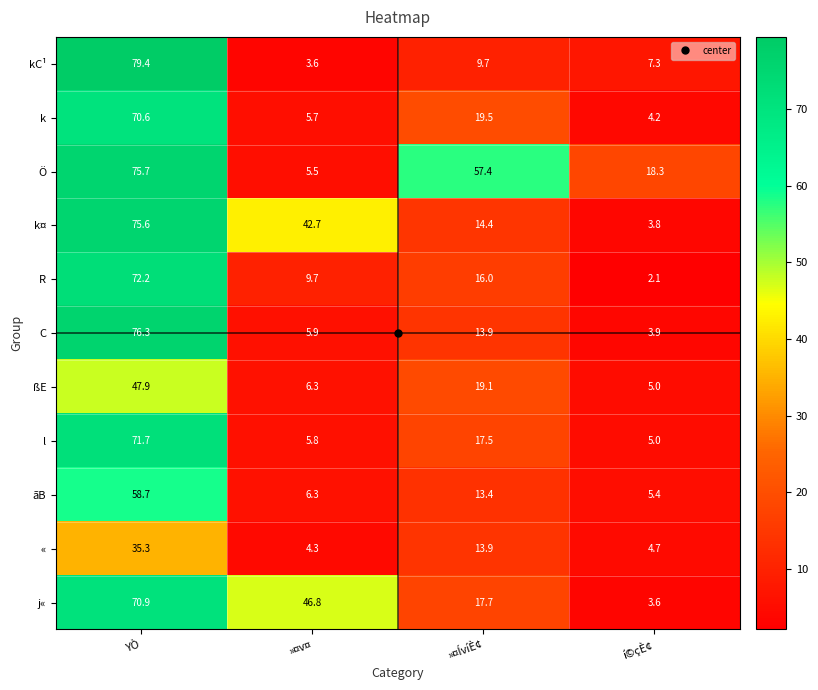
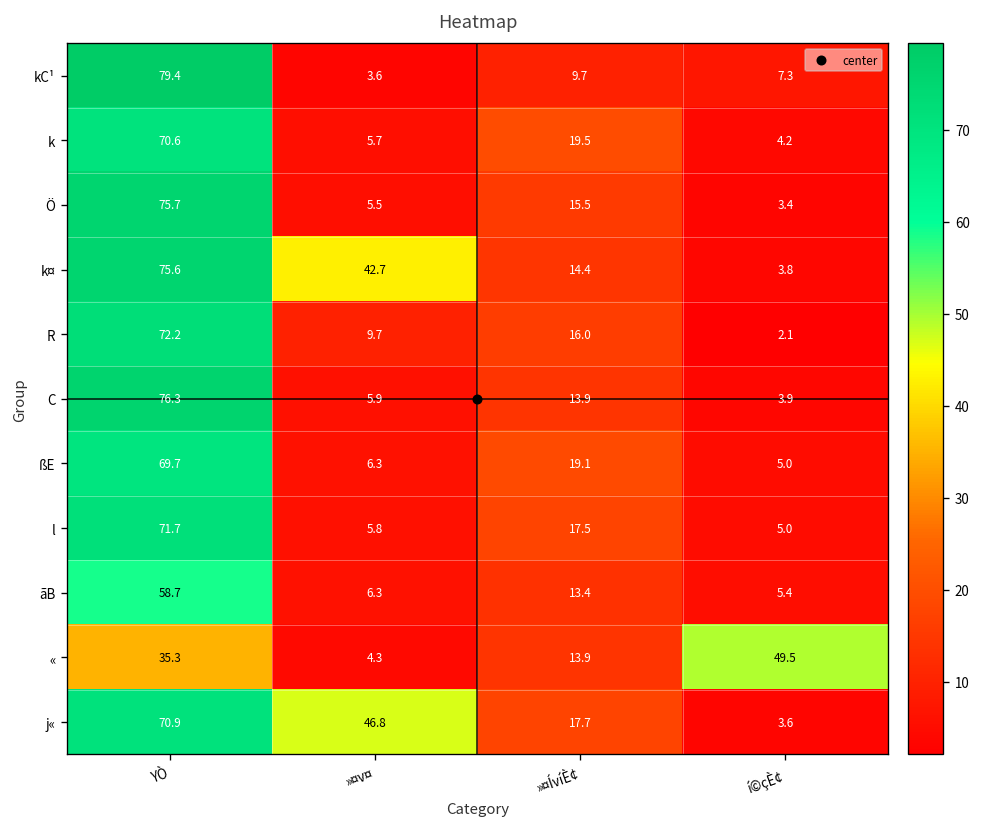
  {
    "kC¹": {
      "YÒ": 79.4,
      "»¤v¤": 3.6,
      "»¤ÍvíÈ¢": 9.7,
      "í©çÈ¢": 7.3
    },
    "k": {
      "YÒ": 70.6,
      "»¤v¤": 5.7,
      "»¤ÍvíÈ¢": 19.5,
      "í©çÈ¢": 4.2
    },
    "Ö": {
      "YÒ": 75.7,
      "»¤v¤": 5.5,
-     "»¤ÍvíÈ¢": 57.4,
-     "í©çÈ¢": 18.3
+     "»¤ÍvíÈ¢": 15.5,
+     "í©çÈ¢": 3.4
    },
    "k¤": {
      "YÒ": 75.6,
      "»¤v¤": 42.7,
      "»¤ÍvíÈ¢": 14.4,
      "í©çÈ¢": 3.8
    },
    "R": {
      "YÒ": 72.2,
      "»¤v¤": 9.7,
      "»¤ÍvíÈ¢": 16.0,
      "í©çÈ¢": 2.1
    },
    "C": {
      "YÒ": 76.3,
      "»¤v¤": 5.9,
      "»¤ÍvíÈ¢": 13.9,
      "í©çÈ¢": 3.9
    },
    "ßE": {
-     "YÒ": 47.9,
+     "YÒ": 69.7,
      "»¤v¤": 6.3,
      "»¤ÍvíÈ¢": 19.1,
      "í©çÈ¢": 5.0
    },
    "l": {
      "YÒ": 71.7,
      "»¤v¤": 5.8,
      "»¤ÍvíÈ¢": 17.5,
      "í©çÈ¢": 5.0
    },
    "ãB": {
      "YÒ": 58.7,
      "»¤v¤": 6.3,
      "»¤ÍvíÈ¢": 13.4,
      "í©çÈ¢": 5.4
    },
    "«": {
      "YÒ": 35.3,
      "»¤v¤": 4.3,
      "»¤ÍvíÈ¢": 13.9,
-     "í©çÈ¢": 4.7
+     "í©çÈ¢": 49.5
    },
    "j«": {
      "YÒ": 70.9,
      "»¤v¤": 46.8,
      "»¤ÍvíÈ¢": 17.7,
      "í©çÈ¢": 3.6
    }
  }
